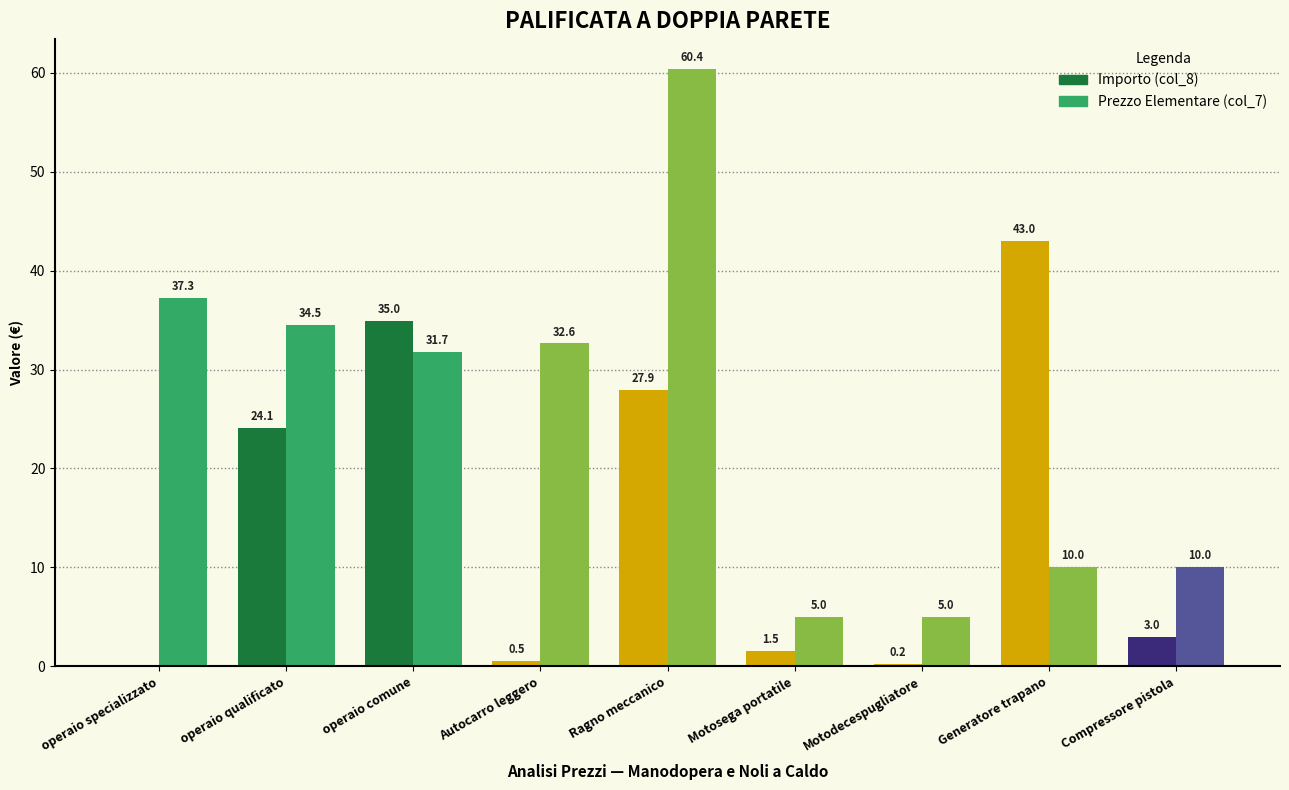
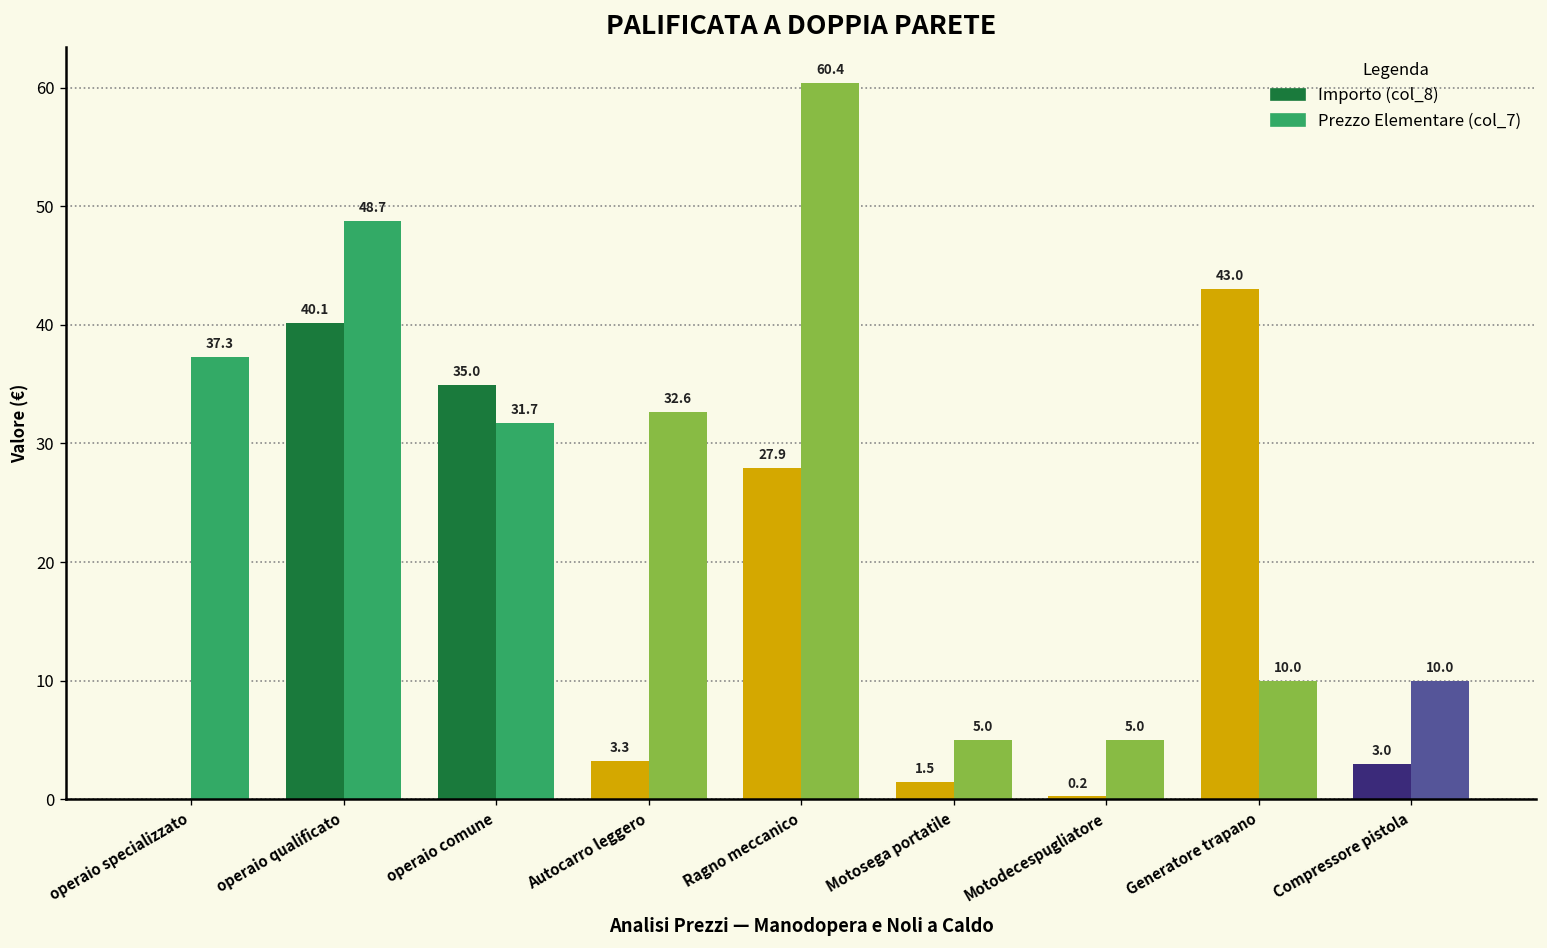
  {
    "Importo (col_8)": {
-     "operaio qualificato": 24.1,
+     "operaio qualificato": 40.1,
      "operaio comune": 35.0,
-     "Autocarro leggero": 0.5,
+     "Autocarro leggero": 3.3,
      "Ragno meccanico": 27.9,
      "Motosega portatile": 1.5,
      "Motodecespugliatore": 0.2,
      "Generatore trapano": 43.0,
      "Compressore pistola": 3.0
    },
    "Prezzo Elementare (col_7)": {
      "operaio specializzato": 37.3,
-     "operaio qualificato": 34.5,
+     "operaio qualificato": 48.7,
      "operaio comune": 31.7,
      "Autocarro leggero": 32.6,
      "Ragno meccanico": 60.4,
      "Motosega portatile": 5.0,
      "Motodecespugliatore": 5.0,
      "Generatore trapano": 10.0,
      "Compressore pistola": 10.0
    }
  }
